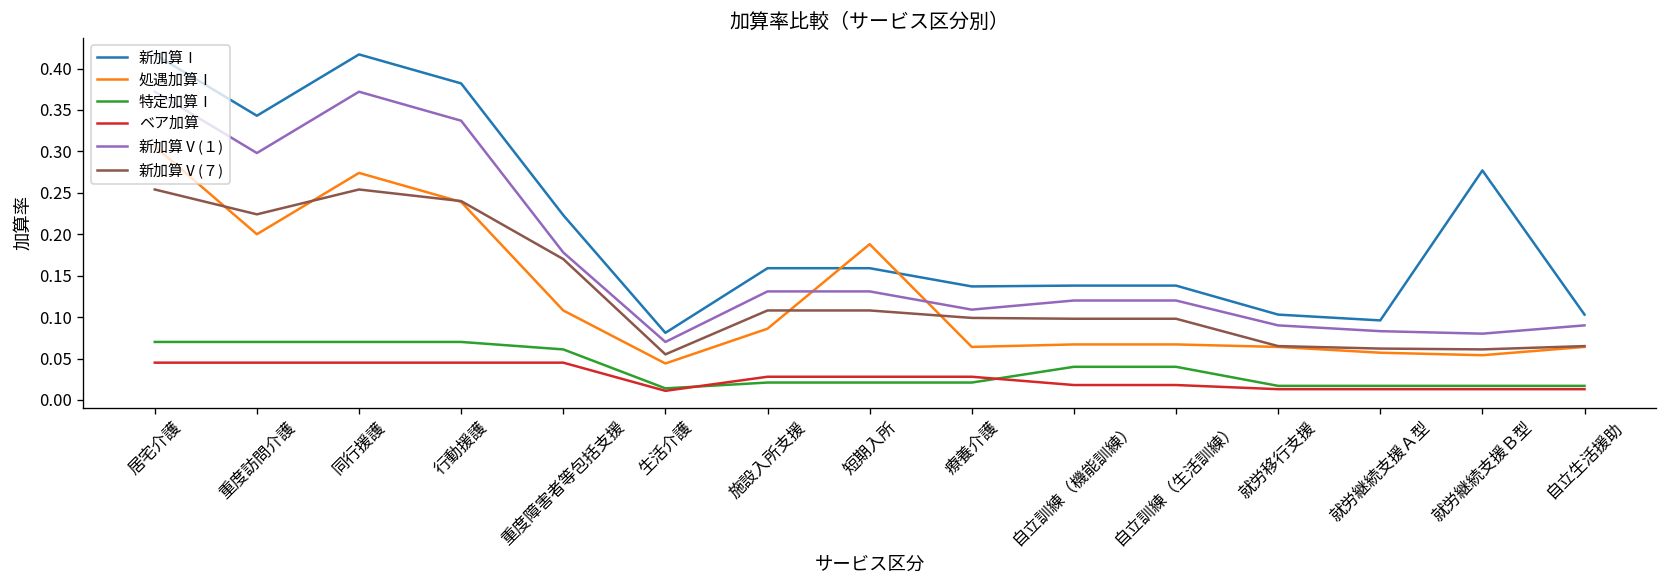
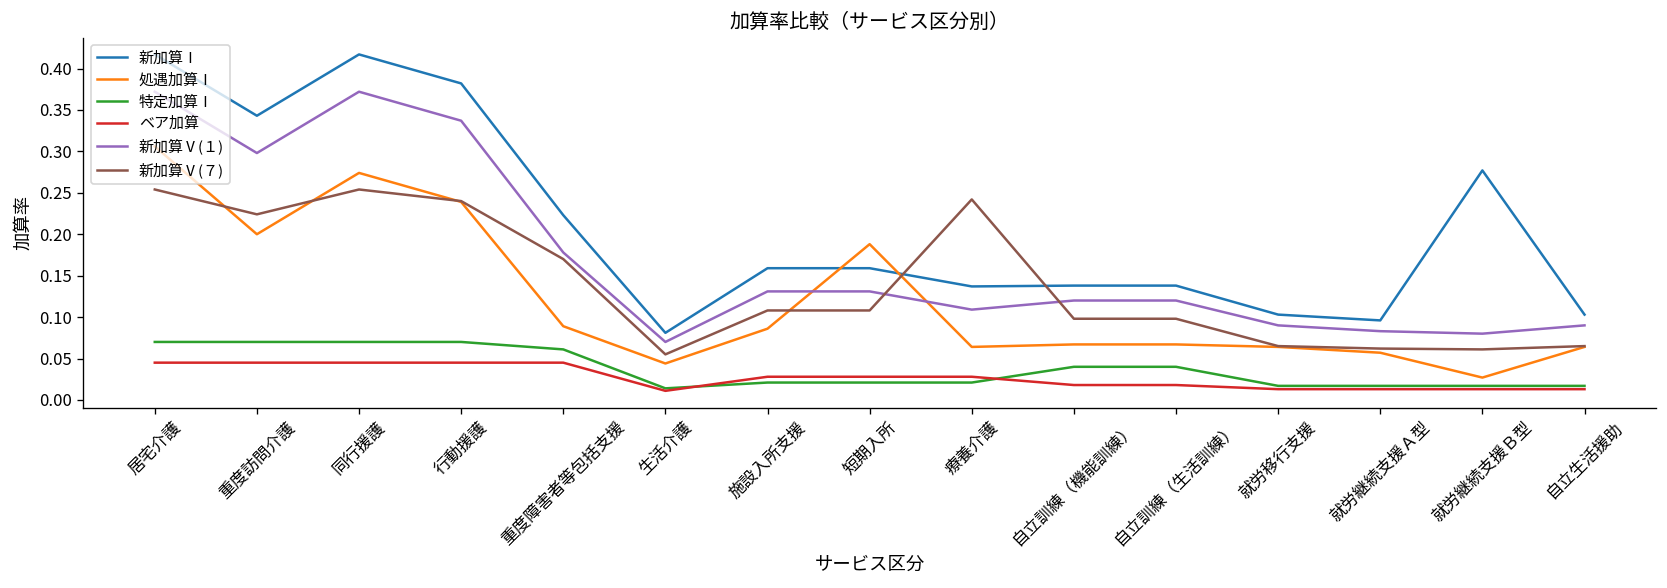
  {
    "新加算Ⅰ": {
      "重度訪問介護": 0.34,
      "同行援護": 0.42,
      "行動援護": 0.38,
      "重度障害者等包括支援": 0.22,
      "生活介護": 0.08,
      "施設入所支援": 0.16,
      "短期入所": 0.16,
      "療養介護": 0.14,
      "自立訓練（機能訓練）": 0.14,
      "自立訓練（生活訓練）": 0.14,
      "就労移行支援": 0.10,
      "就労継続支援Ａ型": 0.10,
      "就労継続支援Ｂ型": 0.28,
      "自立生活援助": 0.10
    },
    "処遇加算Ⅰ": {
      "重度訪問介護": 0.20,
      "同行援護": 0.27,
-     "重度障害者等包括支援": 0.11,
+     "重度障害者等包括支援": 0.09,
      "生活介護": 0.04,
      "施設入所支援": 0.09,
      "短期入所": 0.19,
      "療養介護": 0.06,
      "自立訓練（機能訓練）": 0.07,
      "自立訓練（生活訓練）": 0.07,
      "就労継続支援Ａ型": 0.06,
-     "就労継続支援Ｂ型": 0.05
+     "就労継続支援Ｂ型": 0.03
    },
    "特定加算Ⅰ": {
      "居宅介護": 0.07,
      "重度訪問介護": 0.07,
      "同行援護": 0.07,
      "行動援護": 0.07,
      "重度障害者等包括支援": 0.06,
      "施設入所支援": 0.02,
      "短期入所": 0.02,
      "療養介護": 0.02,
      "自立訓練（機能訓練）": 0.04,
      "自立訓練（生活訓練）": 0.04,
      "就労移行支援": 0.02,
      "就労継続支援Ａ型": 0.02,
      "就労継続支援Ｂ型": 0.02,
      "自立生活援助": 0.02
    },
    "ベア加算": {
      "居宅介護": 0.05,
      "重度訪問介護": 0.05,
      "同行援護": 0.05,
      "行動援護": 0.05,
      "重度障害者等包括支援": 0.05,
      "施設入所支援": 0.03,
      "短期入所": 0.03,
      "療養介護": 0.03,
      "自立訓練（機能訓練）": 0.02,
      "自立訓練（生活訓練）": 0.02,
      "就労移行支援": 0.01,
      "就労継続支援Ａ型": 0.01,
      "就労継続支援Ｂ型": 0.01,
      "自立生活援助": 0.01
    },
    "新加算Ⅴ(１)": {
      "重度訪問介護": 0.30,
      "同行援護": 0.37,
      "行動援護": 0.34,
      "重度障害者等包括支援": 0.18,
      "生活介護": 0.07,
      "施設入所支援": 0.13,
      "短期入所": 0.13,
      "療養介護": 0.11,
      "自立訓練（機能訓練）": 0.12,
      "自立訓練（生活訓練）": 0.12,
      "就労移行支援": 0.09,
      "就労継続支援Ａ型": 0.08,
      "就労継続支援Ｂ型": 0.08,
      "自立生活援助": 0.09
    },
    "新加算Ⅴ(７)": {
      "居宅介護": 0.25,
      "重度訪問介護": 0.22,
      "同行援護": 0.25,
      "重度障害者等包括支援": 0.17,
      "生活介護": 0.06,
      "施設入所支援": 0.11,
      "短期入所": 0.11,
-     "療養介護": 0.10,
+     "療養介護": 0.24,
      "自立訓練（機能訓練）": 0.10,
      "自立訓練（生活訓練）": 0.10,
      "就労継続支援Ａ型": 0.06,
      "就労継続支援Ｂ型": 0.06
    }
  }
